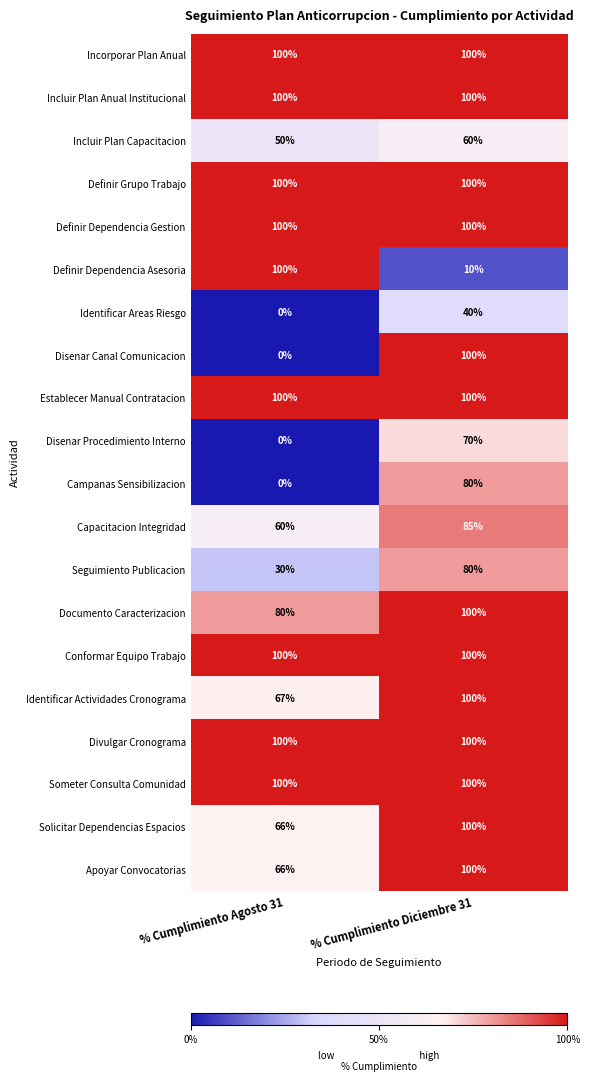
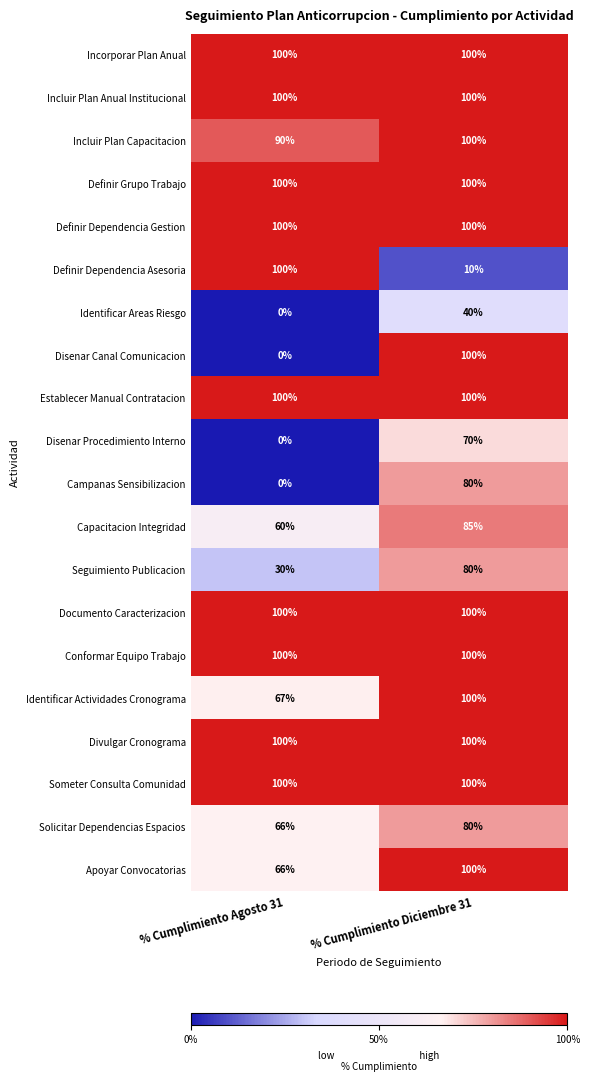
  {
    "Incorporar Plan Anual": {
      "% Cumplimiento Agosto 31": "100%",
      "% Cumplimiento Diciembre 31": "100%"
    },
    "Incluir Plan Anual Institucional": {
      "% Cumplimiento Agosto 31": "100%",
      "% Cumplimiento Diciembre 31": "100%"
    },
    "Incluir Plan Capacitacion": {
-     "% Cumplimiento Agosto 31": "50%",
-     "% Cumplimiento Diciembre 31": "60%"
+     "% Cumplimiento Agosto 31": "90%",
+     "% Cumplimiento Diciembre 31": "100%"
    },
    "Definir Grupo Trabajo": {
      "% Cumplimiento Agosto 31": "100%",
      "% Cumplimiento Diciembre 31": "100%"
    },
    "Definir Dependencia Gestion": {
      "% Cumplimiento Agosto 31": "100%",
      "% Cumplimiento Diciembre 31": "100%"
    },
    "Definir Dependencia Asesoria": {
      "% Cumplimiento Agosto 31": "100%",
      "% Cumplimiento Diciembre 31": "10%"
    },
    "Identificar Areas Riesgo": {
      "% Cumplimiento Agosto 31": "0%",
      "% Cumplimiento Diciembre 31": "40%"
    },
    "Disenar Canal Comunicacion": {
      "% Cumplimiento Agosto 31": "0%",
      "% Cumplimiento Diciembre 31": "100%"
    },
    "Establecer Manual Contratacion": {
      "% Cumplimiento Agosto 31": "100%",
      "% Cumplimiento Diciembre 31": "100%"
    },
    "Disenar Procedimiento Interno": {
      "% Cumplimiento Agosto 31": "0%",
      "% Cumplimiento Diciembre 31": "70%"
    },
    "Campanas Sensibilizacion": {
      "% Cumplimiento Agosto 31": "0%",
      "% Cumplimiento Diciembre 31": "80%"
    },
    "Capacitacion Integridad": {
      "% Cumplimiento Agosto 31": "60%",
      "% Cumplimiento Diciembre 31": "85%"
    },
    "Seguimiento Publicacion": {
      "% Cumplimiento Agosto 31": "30%",
      "% Cumplimiento Diciembre 31": "80%"
    },
    "Documento Caracterizacion": {
-     "% Cumplimiento Agosto 31": "80%",
+     "% Cumplimiento Agosto 31": "100%",
      "% Cumplimiento Diciembre 31": "100%"
    },
    "Conformar Equipo Trabajo": {
      "% Cumplimiento Agosto 31": "100%",
      "% Cumplimiento Diciembre 31": "100%"
    },
    "Identificar Actividades Cronograma": {
      "% Cumplimiento Agosto 31": "67%",
      "% Cumplimiento Diciembre 31": "100%"
    },
    "Divulgar Cronograma": {
      "% Cumplimiento Agosto 31": "100%",
      "% Cumplimiento Diciembre 31": "100%"
    },
    "Someter Consulta Comunidad": {
      "% Cumplimiento Agosto 31": "100%",
      "% Cumplimiento Diciembre 31": "100%"
    },
    "Solicitar Dependencias Espacios": {
      "% Cumplimiento Agosto 31": "66%",
-     "% Cumplimiento Diciembre 31": "100%"
+     "% Cumplimiento Diciembre 31": "80%"
    },
    "Apoyar Convocatorias": {
      "% Cumplimiento Agosto 31": "66%",
      "% Cumplimiento Diciembre 31": "100%"
    }
  }
